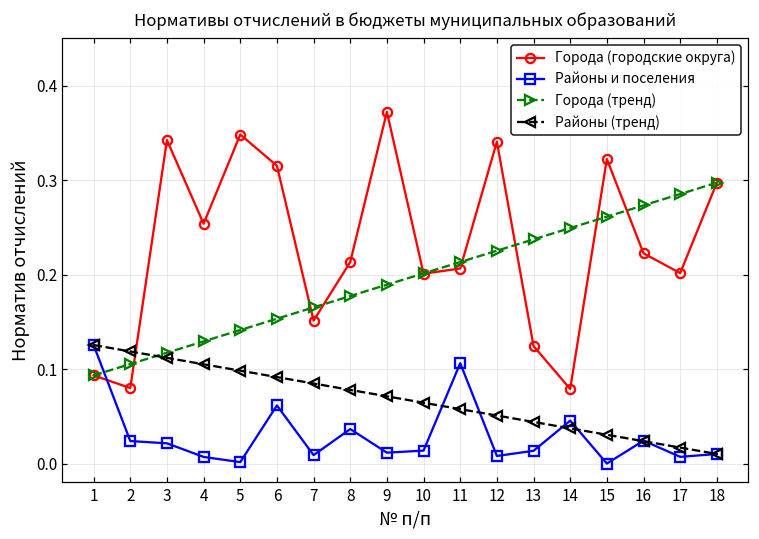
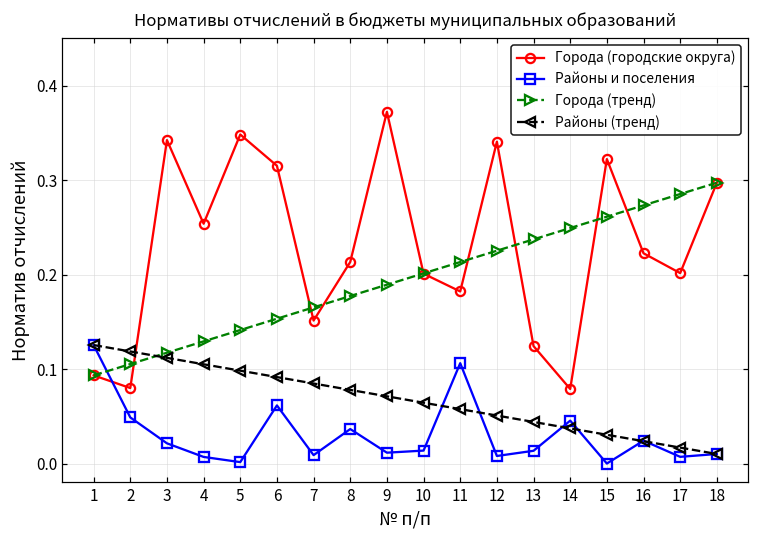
  {
    "Города (городские округа)": {
      "2": 0.08,
      "3": 0.34,
      "4": 0.25,
      "5": 0.35,
      "6": 0.32,
      "7": 0.15,
      "8": 0.21,
      "9": 0.37,
-     "11": 0.21,
+     "11": 0.18,
      "12": 0.34,
      "13": 0.12,
      "14": 0.08,
      "15": 0.32,
      "16": 0.22,
      "17": 0.20
    },
    "Районы и поселения": {
-     "2": 0.02,
+     "2": 0.05,
      "3": 0.02,
      "4": 0.01,
      "5": 0.00,
      "6": 0.06,
      "7": 0.01,
      "8": 0.04,
      "9": 0.01,
      "10": 0.01,
      "11": 0.11,
      "12": 0.01,
      "13": 0.01,
      "14": 0.05,
      "15": 0.00,
      "17": 0.01
    },
    "Города (тренд)": {
      "2": 0.11,
      "3": 0.12,
      "4": 0.13,
      "5": 0.14,
      "6": 0.15,
      "7": 0.17,
      "8": 0.18,
      "9": 0.19,
      "11": 0.21,
      "12": 0.23,
      "13": 0.24,
      "14": 0.25,
      "15": 0.26,
      "16": 0.27,
      "17": 0.29
    },
    "Районы (тренд)": {
      "2": 0.12,
      "3": 0.11,
      "4": 0.11,
      "5": 0.10,
      "6": 0.09,
      "7": 0.08,
      "8": 0.08,
      "9": 0.07,
      "10": 0.06,
      "11": 0.06,
      "12": 0.05,
      "13": 0.04,
      "14": 0.04,
      "15": 0.03,
      "17": 0.02
    }
  }
